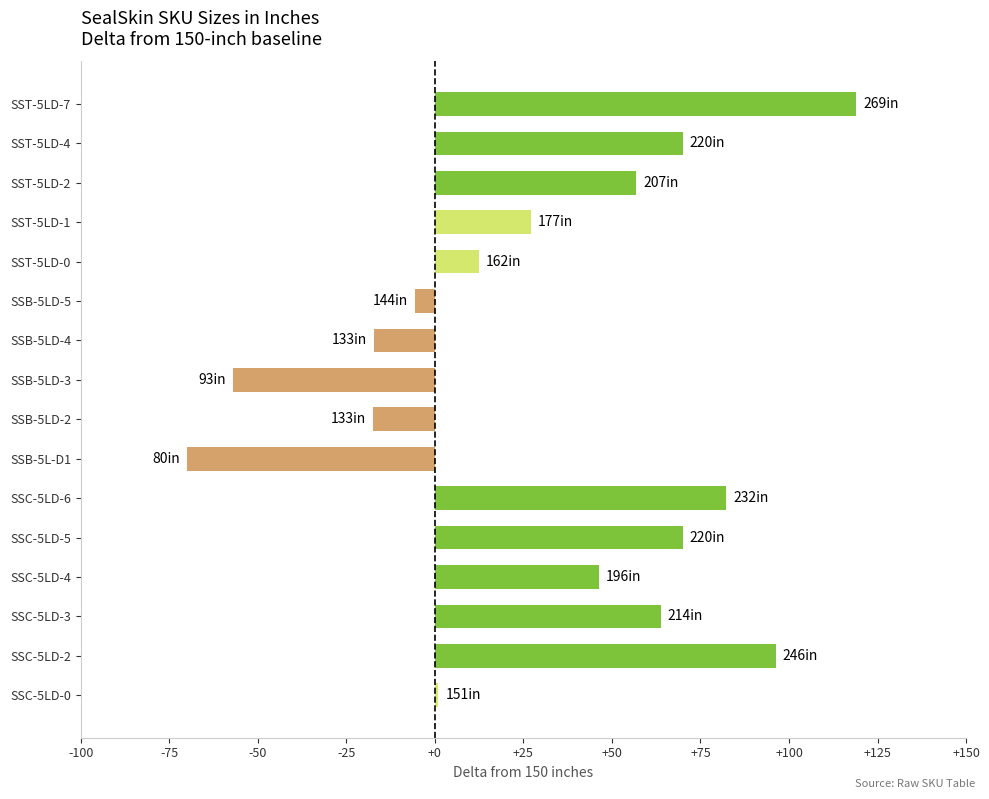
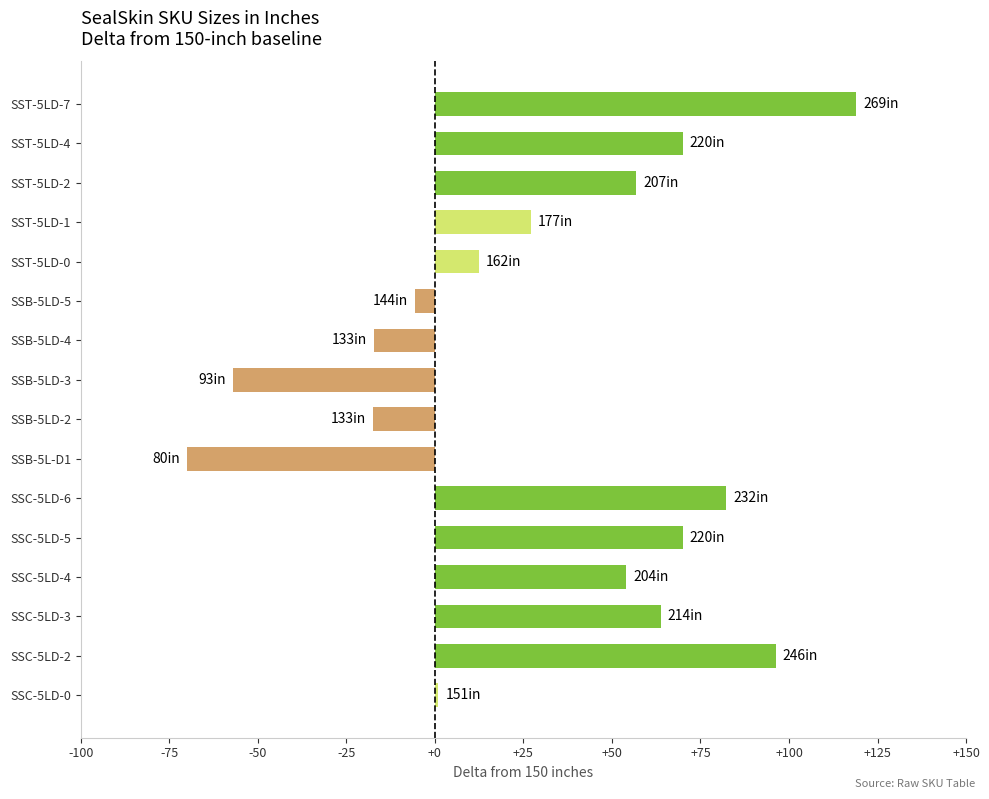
  {
-   "SSC-5LD-4": 196
+   "SSC-5LD-4": 204
  }
